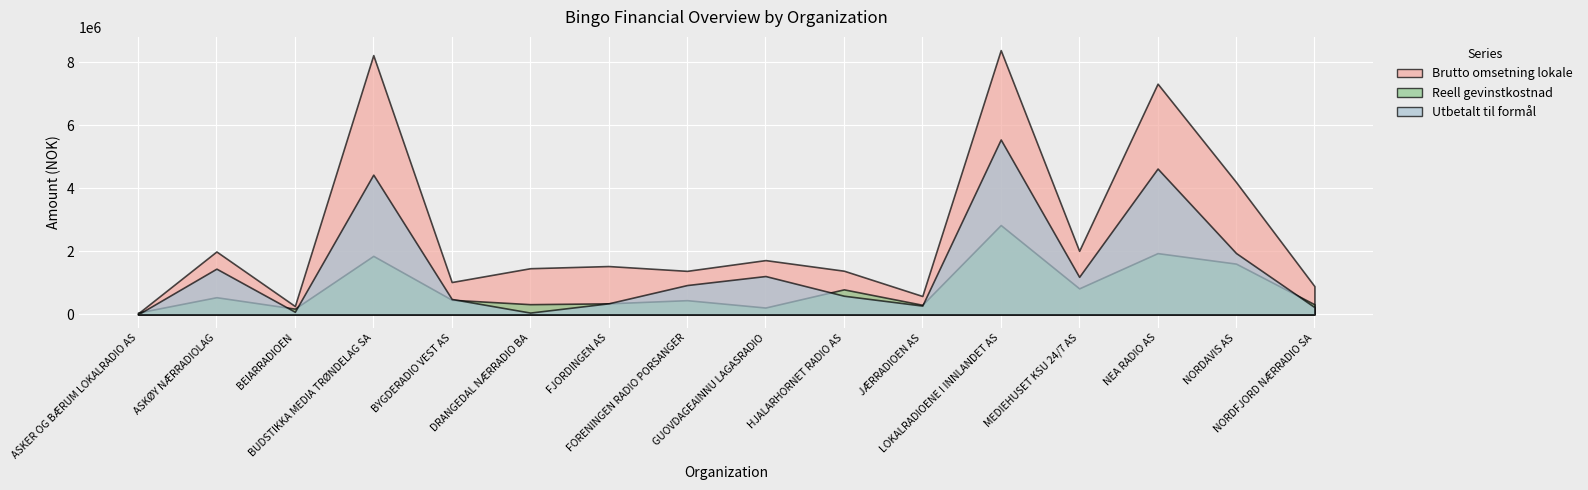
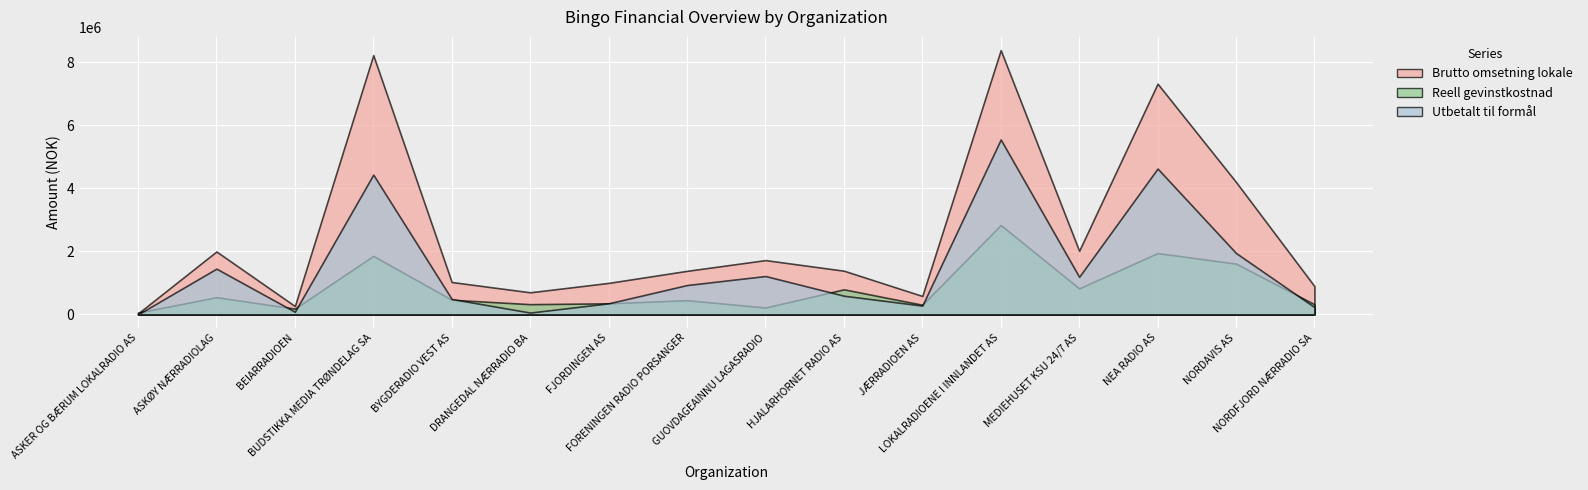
  {
    "Brutto omsetning lokale": {
      "ASKØY NÆRRADIOLAG": 2000000,
      "BEIARRADIOEN": 300000,
      "BUDSTIKKA MEDIA TRØNDELAG SA": 8200000,
      "BYGDERADIO VEST AS": 1000000,
-     "DRANGEDAL NÆRRADIO BA": 1500000,
-     "FJORDINGEN AS": 1500000,
+     "DRANGEDAL NÆRRADIO BA": 700000,
+     "FJORDINGEN AS": 1000000,
      "FORENINGEN RADIO PORSANGER": 1400000,
      "GUOVDAGEAINNU LAGASRADIO": 1700000,
      "HJALARHORNET RADIO AS": 1400000,
      "JÆRRADIOEN AS": 600000,
      "LOKALRADIOENE I INNLANDET AS": 8400000,
      "MEDIEHUSET KSU 24/7 AS": 2000000,
      "NEA RADIO AS": 7300000,
      "NORDAVIS AS": 4200000,
      "NORDFJORD NÆRRADIO SA": 900000
    },
    "Reell gevinstkostnad": {
      "ASKØY NÆRRADIOLAG": 500000,
      "BEIARRADIOEN": 200000,
      "BUDSTIKKA MEDIA TRØNDELAG SA": 1900000,
      "DRANGEDAL NÆRRADIO BA": 300000,
      "FORENINGEN RADIO PORSANGER": 500000,
      "GUOVDAGEAINNU LAGASRADIO": 200000,
      "HJALARHORNET RADIO AS": 800000,
      "LOKALRADIOENE I INNLANDET AS": 2800000,
      "MEDIEHUSET KSU 24/7 AS": 800000,
      "NEA RADIO AS": 1900000,
      "NORDAVIS AS": 1600000,
      "NORDFJORD NÆRRADIO SA": 300000
    },
    "Utbetalt til formål": {
      "ASKØY NÆRRADIOLAG": 1400000,
      "BEIARRADIOEN": 100000,
      "BUDSTIKKA MEDIA TRØNDELAG SA": 4400000,
      "FORENINGEN RADIO PORSANGER": 900000,
      "GUOVDAGEAINNU LAGASRADIO": 1200000,
      "HJALARHORNET RADIO AS": 600000,
      "LOKALRADIOENE I INNLANDET AS": 5500000,
      "MEDIEHUSET KSU 24/7 AS": 1200000,
      "NEA RADIO AS": 4600000,
      "NORDAVIS AS": 1900000,
      "NORDFJORD NÆRRADIO SA": 200000
    }
  }
